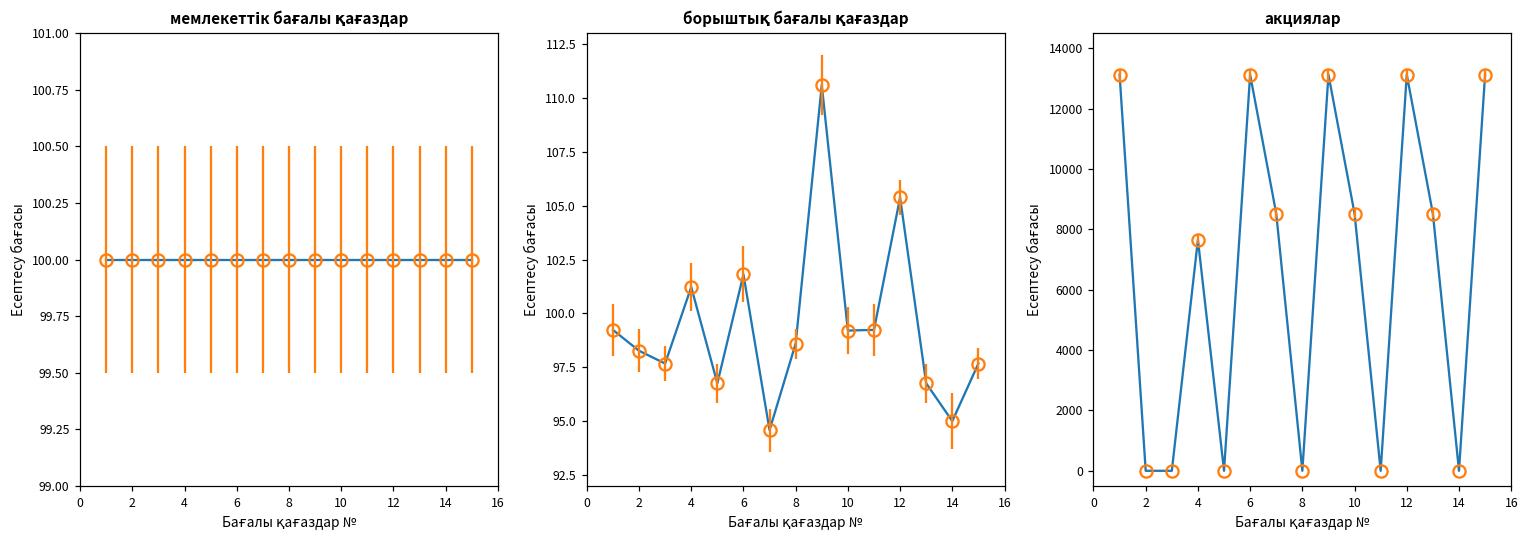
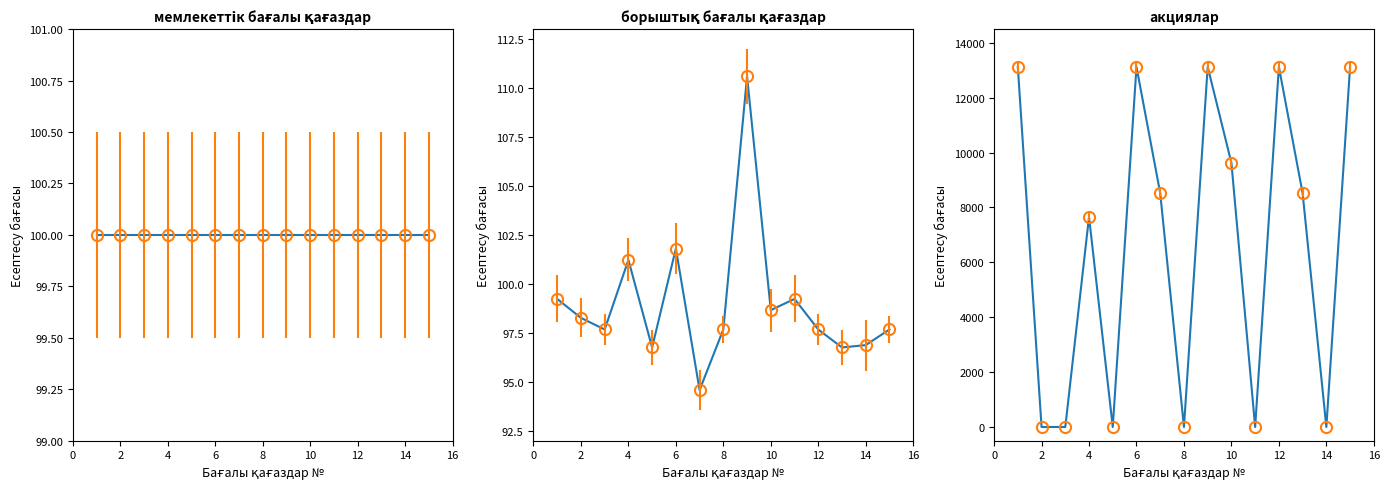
  {
    "мемлекеттік бағалы қағаздар": {
      "2": 100.00,
      "4": 100.00,
      "6": 100.00,
      "8": 100.00,
      "10": 100.00,
      "12": 100.00,
      "14": 100.00
    },
    "борыштық бағалы қағаздар": {
      "2": 98.3,
      "4": 101.2,
      "6": 101.8,
-     "8": 98.6,
-     "10": 99.2,
-     "12": 105.4,
-     "14": 95.0
+     "8": 97.7,
+     "10": 98.7,
+     "12": 97.7,
+     "14": 96.9
    },
    "акциялар": {
      "2": 0,
      "4": 7700,
      "6": 13100,
      "8": 0,
-     "10": 8500,
+     "10": 9600,
      "12": 13100,
      "14": 0
    }
  }
